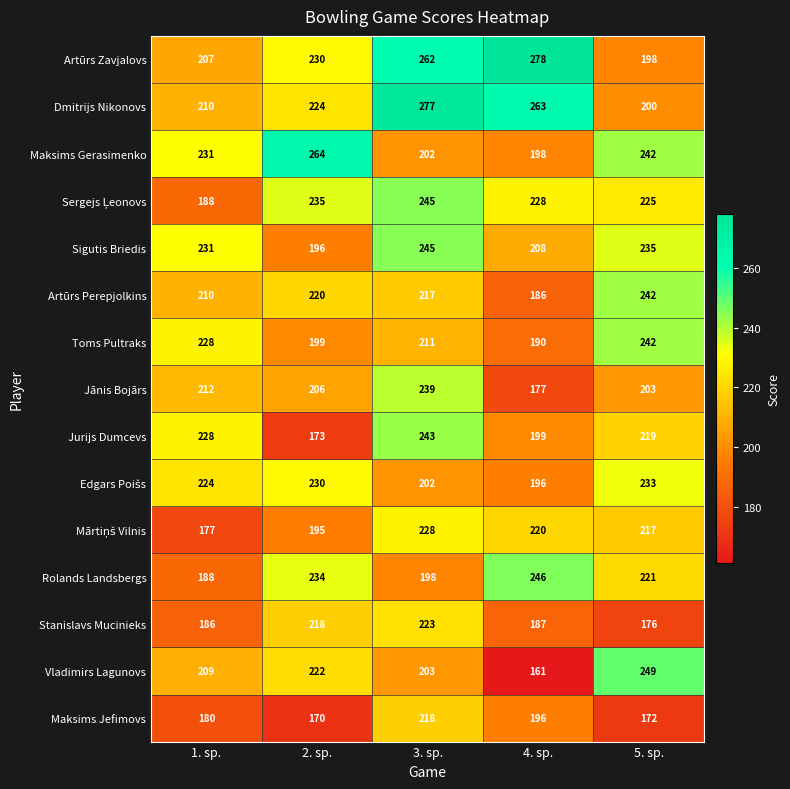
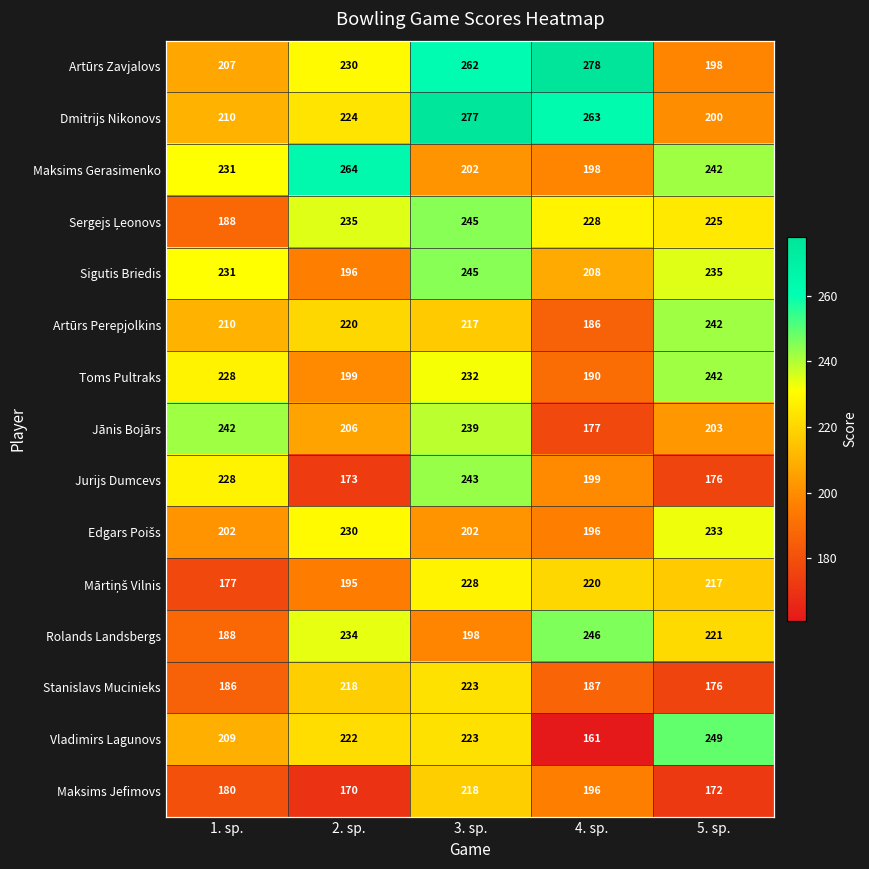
  {
    "Artūrs Zavjalovs": {
      "1. sp.": 207,
      "2. sp.": 230,
      "3. sp.": 262,
      "4. sp.": 278,
      "5. sp.": 198
    },
    "Dmitrijs Nikonovs": {
      "1. sp.": 210,
      "2. sp.": 224,
      "3. sp.": 277,
      "4. sp.": 263,
      "5. sp.": 200
    },
    "Maksims Gerasimenko": {
      "1. sp.": 231,
      "2. sp.": 264,
      "3. sp.": 202,
      "4. sp.": 198,
      "5. sp.": 242
    },
    "Sergejs Ļeonovs": {
      "1. sp.": 188,
      "2. sp.": 235,
      "3. sp.": 245,
      "4. sp.": 228,
      "5. sp.": 225
    },
    "Sigutis Briedis": {
      "1. sp.": 231,
      "2. sp.": 196,
      "3. sp.": 245,
      "4. sp.": 208,
      "5. sp.": 235
    },
    "Artūrs Perepjolkins": {
      "1. sp.": 210,
      "2. sp.": 220,
      "3. sp.": 217,
      "4. sp.": 186,
      "5. sp.": 242
    },
    "Toms Pultraks": {
      "1. sp.": 228,
      "2. sp.": 199,
-     "3. sp.": 211,
+     "3. sp.": 232,
      "4. sp.": 190,
      "5. sp.": 242
    },
    "Jānis Bojārs": {
-     "1. sp.": 212,
+     "1. sp.": 242,
      "2. sp.": 206,
      "3. sp.": 239,
      "4. sp.": 177,
      "5. sp.": 203
    },
    "Jurijs Dumcevs": {
      "1. sp.": 228,
      "2. sp.": 173,
      "3. sp.": 243,
      "4. sp.": 199,
-     "5. sp.": 219
+     "5. sp.": 176
    },
    "Edgars Poišs": {
-     "1. sp.": 224,
+     "1. sp.": 202,
      "2. sp.": 230,
      "3. sp.": 202,
      "4. sp.": 196,
      "5. sp.": 233
    },
    "Mārtiņš Vilnis": {
      "1. sp.": 177,
      "2. sp.": 195,
      "3. sp.": 228,
      "4. sp.": 220,
      "5. sp.": 217
    },
    "Rolands Landsbergs": {
      "1. sp.": 188,
      "2. sp.": 234,
      "3. sp.": 198,
      "4. sp.": 246,
      "5. sp.": 221
    },
    "Stanislavs Mucinieks": {
      "1. sp.": 186,
      "2. sp.": 218,
      "3. sp.": 223,
      "4. sp.": 187,
      "5. sp.": 176
    },
    "Vladimirs Lagunovs": {
      "1. sp.": 209,
      "2. sp.": 222,
-     "3. sp.": 203,
+     "3. sp.": 223,
      "4. sp.": 161,
      "5. sp.": 249
    },
    "Maksims Jefimovs": {
      "1. sp.": 180,
      "2. sp.": 170,
      "3. sp.": 218,
      "4. sp.": 196,
      "5. sp.": 172
    }
  }
